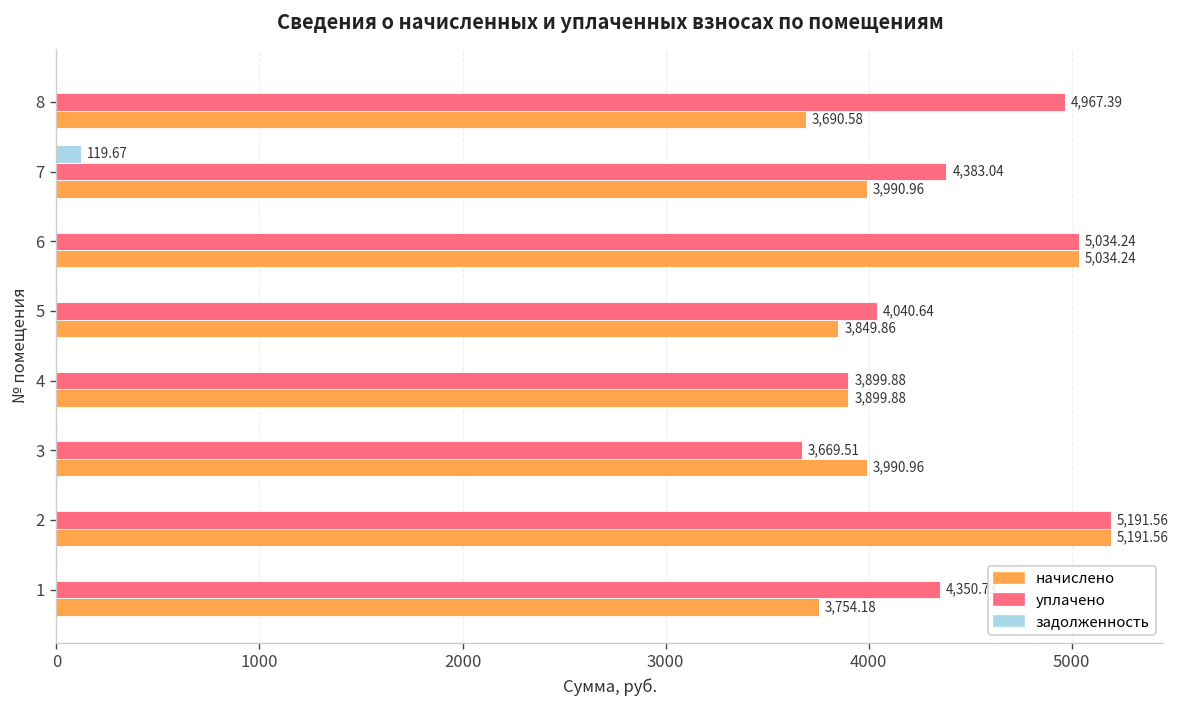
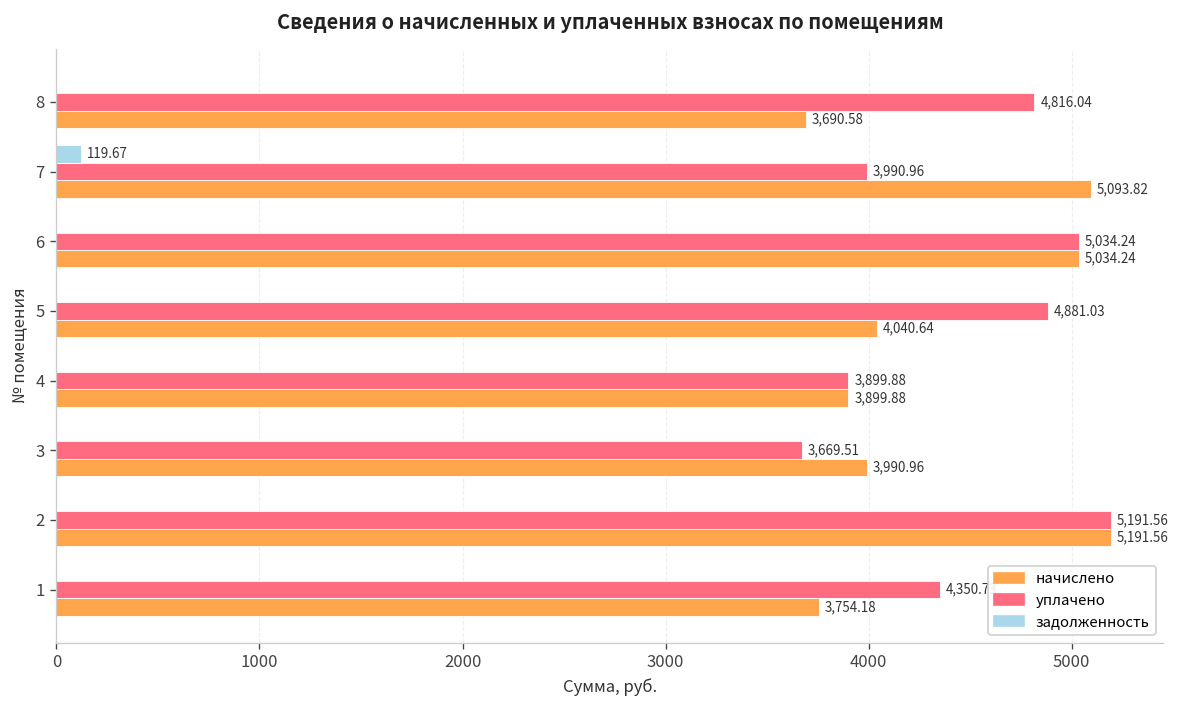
  {
    "начислено": {
      "8": "3,690.58",
-     "7": "3,990.96",
+     "7": "5,093.82",
      "6": "5,034.24",
-     "5": "3,849.86",
+     "5": "4,040.64",
      "4": "3,899.88",
      "3": "3,990.96",
      "2": "5,191.56",
      "1": "3,754.18"
    },
    "уплачено": {
-     "8": "4,967.39",
-     "7": "4,383.04",
+     "8": "4,816.04",
+     "7": "3,990.96",
      "6": "5,034.24",
-     "5": "4,040.64",
+     "5": "4,881.03",
      "4": "3,899.88",
      "3": "3,669.51",
      "2": "5,191.56"
    },
    "задолженность": {
      "7": "119.67"
    }
  }
